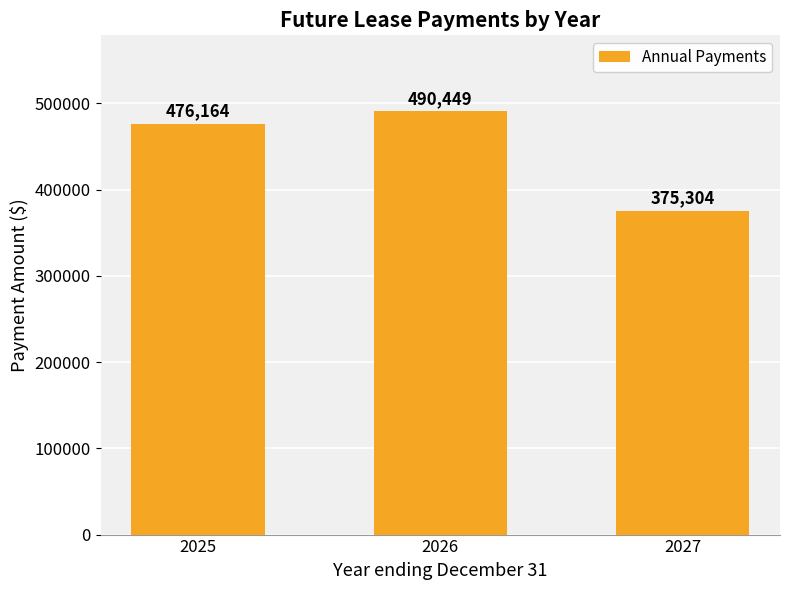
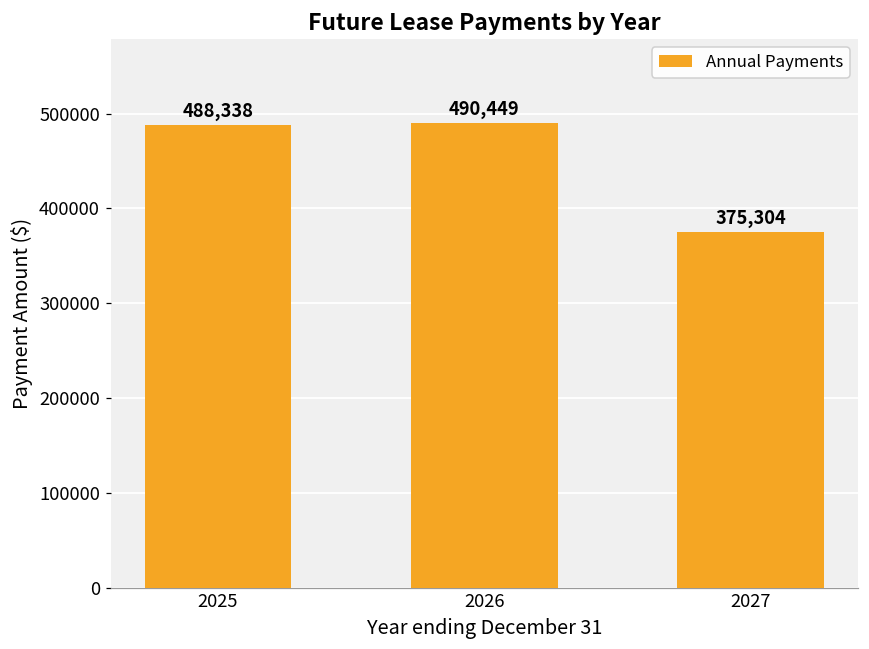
  {
-   "2025": "476,164",
+   "2025": "488,338",
    "2026": "490,449",
    "2027": "375,304"
  }
